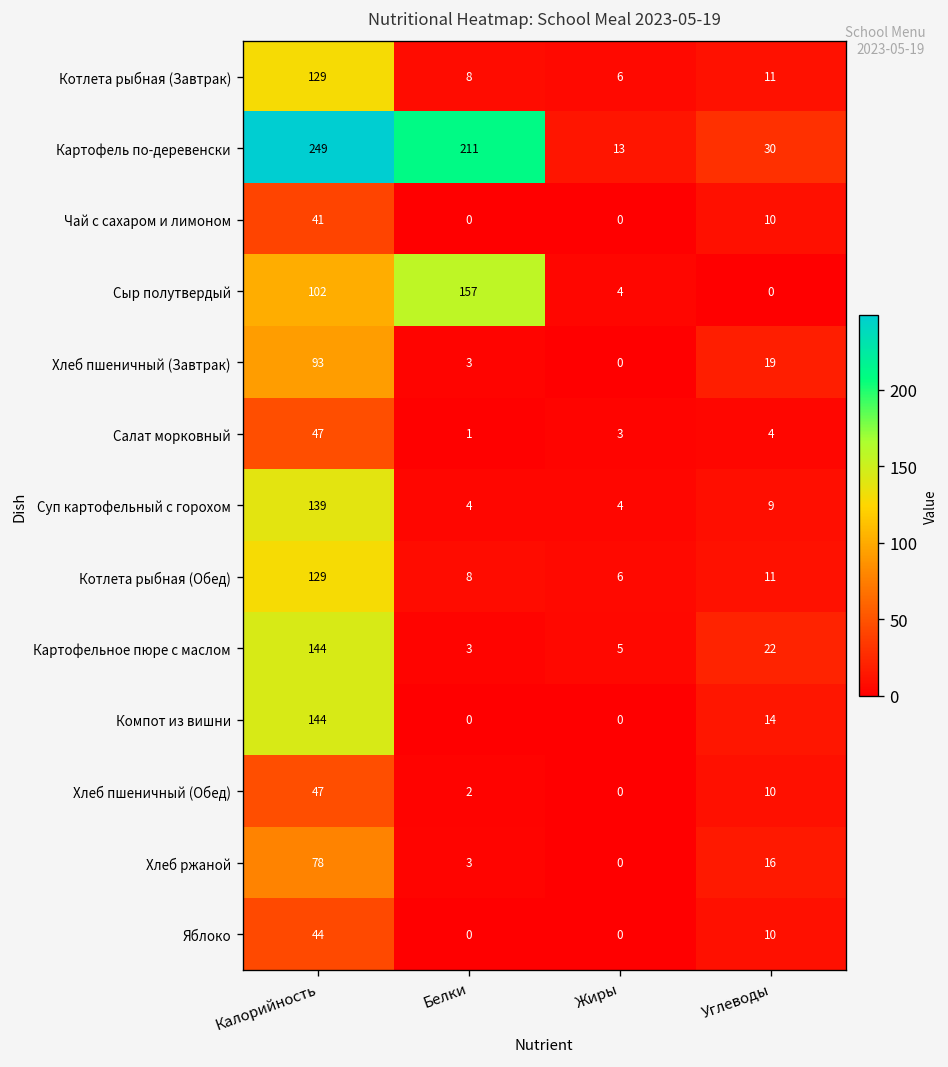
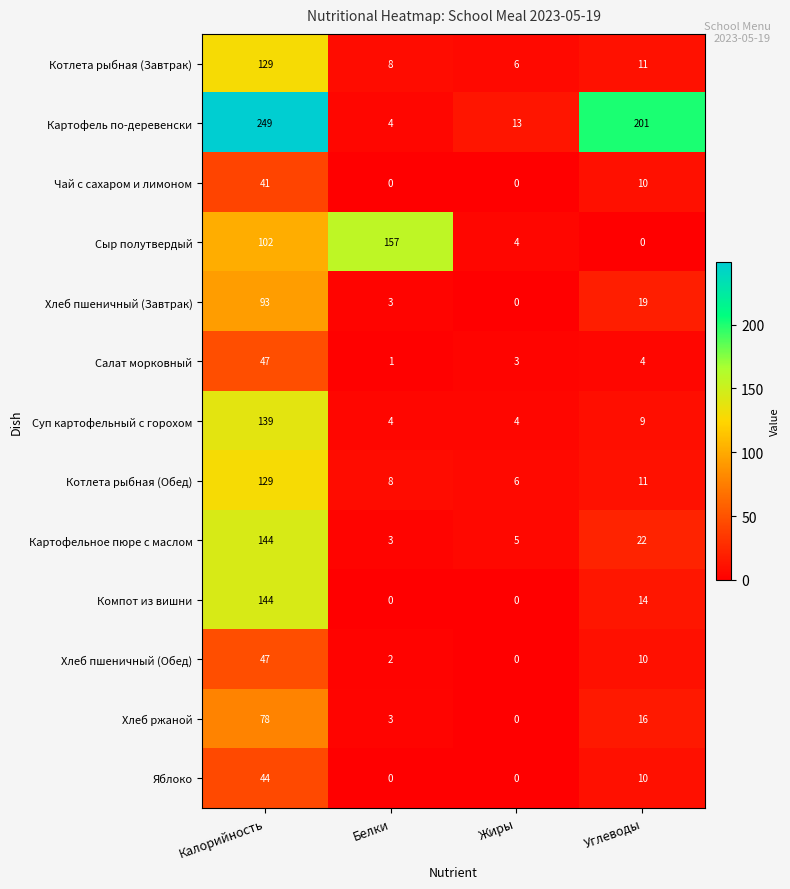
  {
    "Котлета рыбная (Завтрак)": {
      "Калорийность": 129,
      "Белки": 8,
      "Жиры": 6,
      "Углеводы": 11
    },
    "Картофель по-деревенски": {
      "Калорийность": 249,
-     "Белки": 211,
+     "Белки": 4,
      "Жиры": 13,
-     "Углеводы": 30
+     "Углеводы": 201
    },
    "Чай с сахаром и лимоном": {
      "Калорийность": 41,
      "Белки": 0,
      "Жиры": 0,
      "Углеводы": 10
    },
    "Сыр полутвердый": {
      "Калорийность": 102,
      "Белки": 157,
      "Жиры": 4,
      "Углеводы": 0
    },
    "Хлеб пшеничный (Завтрак)": {
      "Калорийность": 93,
      "Белки": 3,
      "Жиры": 0,
      "Углеводы": 19
    },
    "Салат морковный": {
      "Калорийность": 47,
      "Белки": 1,
      "Жиры": 3,
      "Углеводы": 4
    },
    "Суп картофельный с горохом": {
      "Калорийность": 139,
      "Белки": 4,
      "Жиры": 4,
      "Углеводы": 9
    },
    "Котлета рыбная (Обед)": {
      "Калорийность": 129,
      "Белки": 8,
      "Жиры": 6,
      "Углеводы": 11
    },
    "Картофельное пюре с маслом": {
      "Калорийность": 144,
      "Белки": 3,
      "Жиры": 5,
      "Углеводы": 22
    },
    "Компот из вишни": {
      "Калорийность": 144,
      "Белки": 0,
      "Жиры": 0,
      "Углеводы": 14
    },
    "Хлеб пшеничный (Обед)": {
      "Калорийность": 47,
      "Белки": 2,
      "Жиры": 0,
      "Углеводы": 10
    },
    "Хлеб ржаной": {
      "Калорийность": 78,
      "Белки": 3,
      "Жиры": 0,
      "Углеводы": 16
    },
    "Яблоко": {
      "Калорийность": 44,
      "Белки": 0,
      "Жиры": 0,
      "Углеводы": 10
    }
  }
